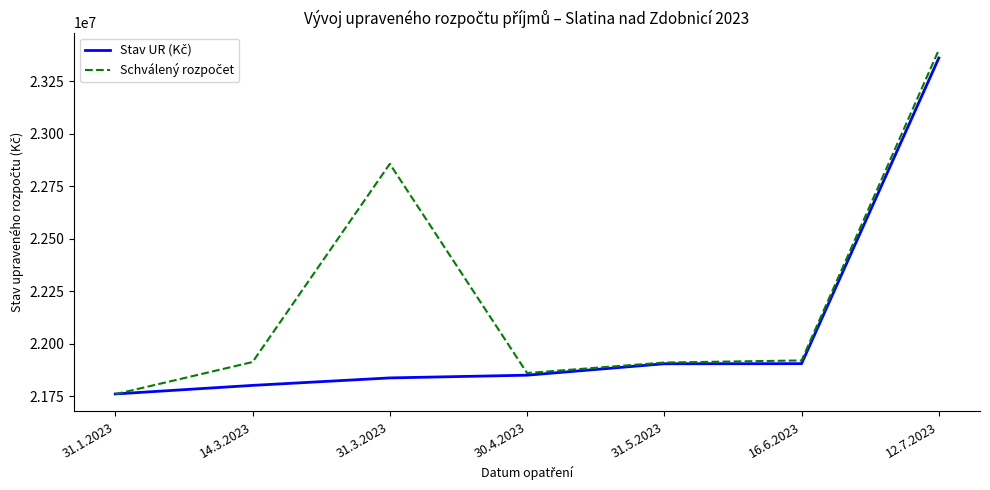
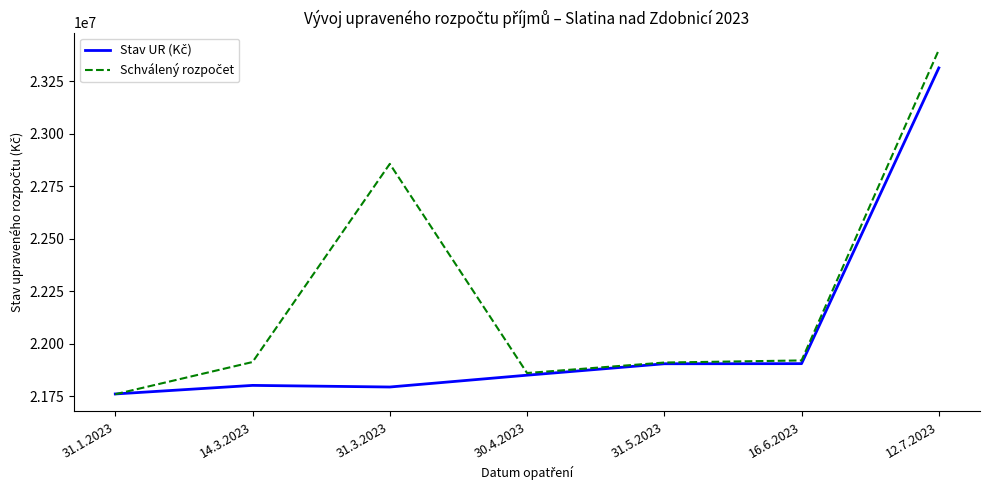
  {
    "Stav UR (Kč)": {
      "14.3.2023": 21800000,
-     "31.3.2023": 21840000,
+     "31.3.2023": 21790000,
      "16.6.2023": 21900000,
-     "12.7.2023": 23360000
+     "12.7.2023": 23310000
    },
    "Schválený rozpočet": {
      "14.3.2023": 21910000,
      "31.3.2023": 22860000,
      "16.6.2023": 21920000,
      "12.7.2023": 23400000
    }
  }
